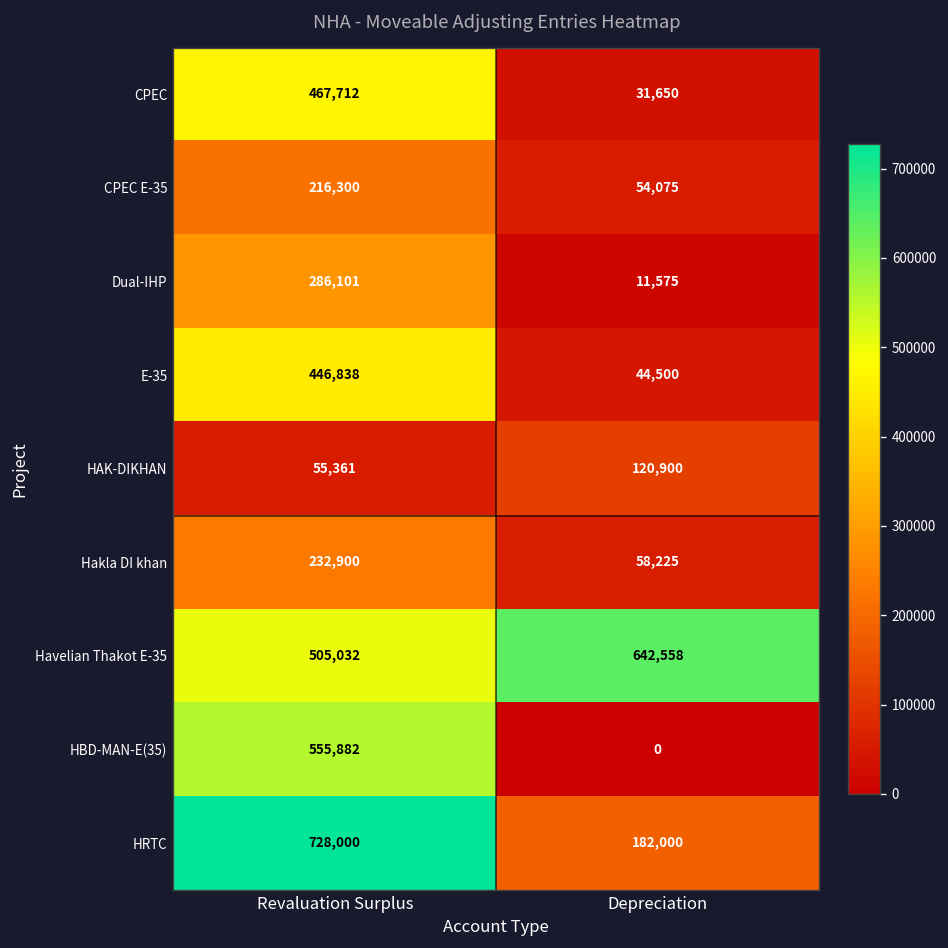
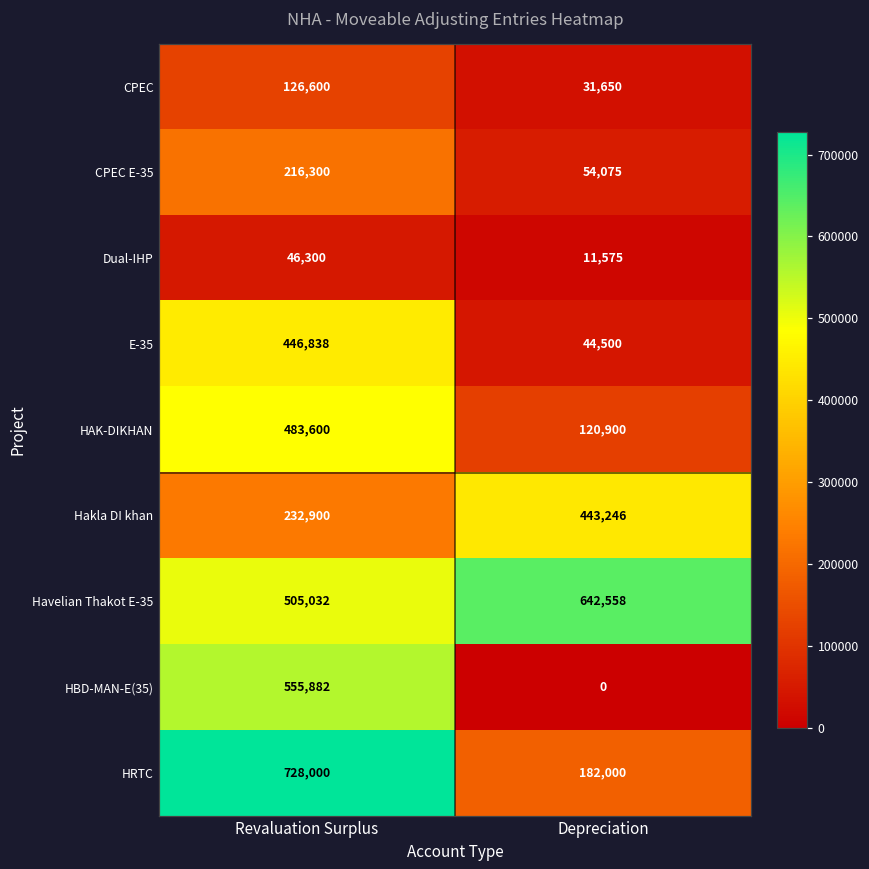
  {
    "CPEC": {
-     "Revaluation Surplus": "467,712",
+     "Revaluation Surplus": "126,600",
      "Depreciation": "31,650"
    },
    "CPEC E-35": {
      "Revaluation Surplus": "216,300",
      "Depreciation": "54,075"
    },
    "Dual-IHP": {
-     "Revaluation Surplus": "286,101",
+     "Revaluation Surplus": "46,300",
      "Depreciation": "11,575"
    },
    "E-35": {
      "Revaluation Surplus": "446,838",
      "Depreciation": "44,500"
    },
    "HAK-DIKHAN": {
-     "Revaluation Surplus": "55,361",
+     "Revaluation Surplus": "483,600",
      "Depreciation": "120,900"
    },
    "Hakla DI khan": {
      "Revaluation Surplus": "232,900",
-     "Depreciation": "58,225"
+     "Depreciation": "443,246"
    },
    "Havelian Thakot E-35": {
      "Revaluation Surplus": "505,032",
      "Depreciation": "642,558"
    },
    "HBD-MAN-E(35)": {
      "Revaluation Surplus": "555,882",
      "Depreciation": "0"
    },
    "HRTC": {
      "Revaluation Surplus": "728,000",
      "Depreciation": "182,000"
    }
  }
